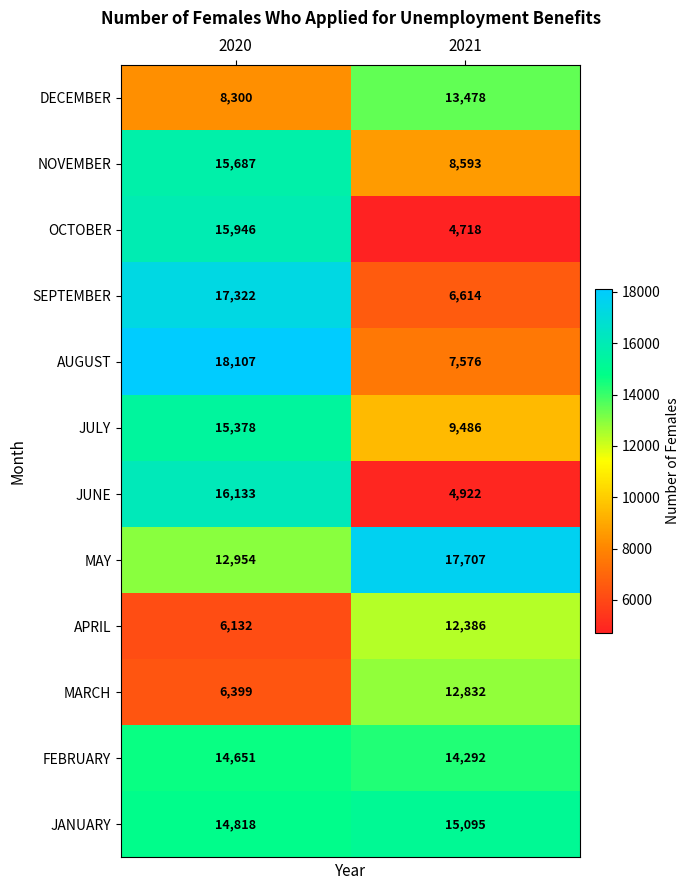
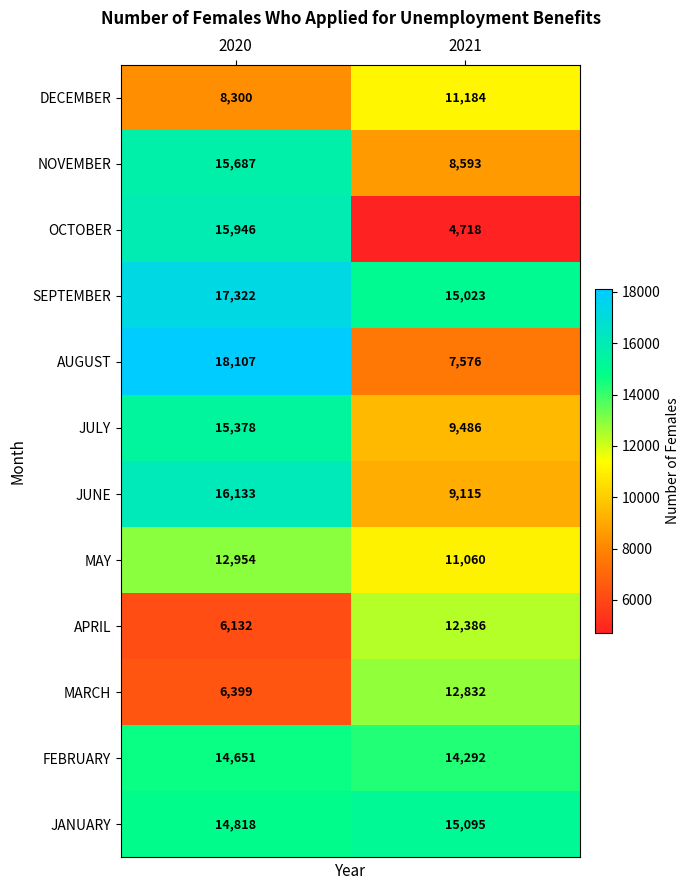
  {
    "DECEMBER": {
      "2020": "8,300",
-     "2021": "13,478"
+     "2021": "11,184"
    },
    "NOVEMBER": {
      "2020": "15,687",
      "2021": "8,593"
    },
    "OCTOBER": {
      "2020": "15,946",
      "2021": "4,718"
    },
    "SEPTEMBER": {
      "2020": "17,322",
-     "2021": "6,614"
+     "2021": "15,023"
    },
    "AUGUST": {
      "2020": "18,107",
      "2021": "7,576"
    },
    "JULY": {
      "2020": "15,378",
      "2021": "9,486"
    },
    "JUNE": {
      "2020": "16,133",
-     "2021": "4,922"
+     "2021": "9,115"
    },
    "MAY": {
      "2020": "12,954",
-     "2021": "17,707"
+     "2021": "11,060"
    },
    "APRIL": {
      "2020": "6,132",
      "2021": "12,386"
    },
    "MARCH": {
      "2020": "6,399",
      "2021": "12,832"
    },
    "FEBRUARY": {
      "2020": "14,651",
      "2021": "14,292"
    },
    "JANUARY": {
      "2020": "14,818",
      "2021": "15,095"
    }
  }
